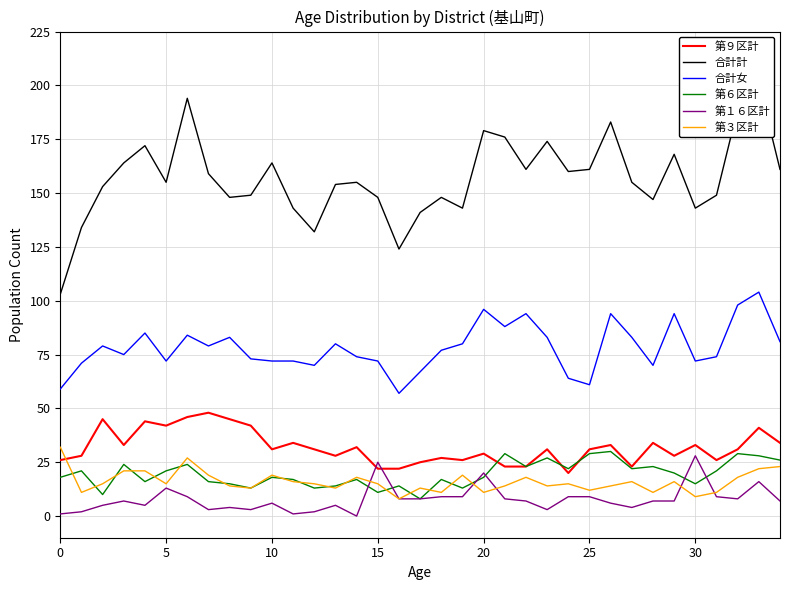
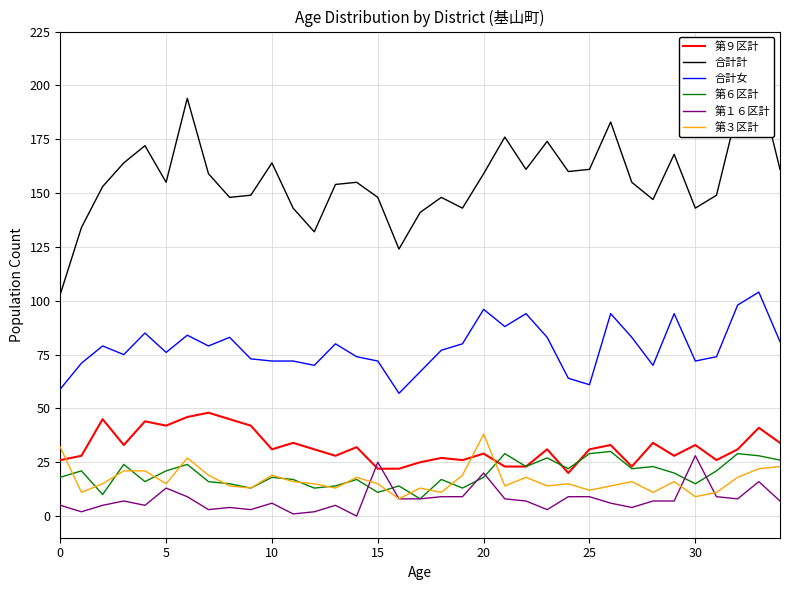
  {
    "第９区計": {
      "0": 26,
      "5": 42,
      "10": 31,
      "15": 22,
      "20": 29,
      "25": 31,
      "30": 33
    },
    "合計計": {
      "0": 103,
      "5": 155,
      "10": 164,
      "15": 148,
-     "20": 179,
+     "20": 159,
      "25": 161,
      "30": 143
    },
    "合計女": {
      "0": 59,
-     "5": 72,
+     "5": 76,
      "10": 72,
      "15": 72,
      "20": 96,
      "25": 61,
      "30": 72
    },
    "第６区計": {
      "0": 18,
      "5": 21,
      "15": 11,
      "20": 18,
      "25": 29,
      "30": 15
    },
    "第１６区計": {
-     "0": 1,
+     "0": 5,
      "5": 13,
      "10": 6,
      "15": 25,
      "20": 20,
      "25": 9,
      "30": 28
    },
    "第３区計": {
      "0": 32,
      "5": 15,
      "15": 15,
-     "20": 11,
+     "20": 38,
      "25": 12,
      "30": 9
    }
  }
